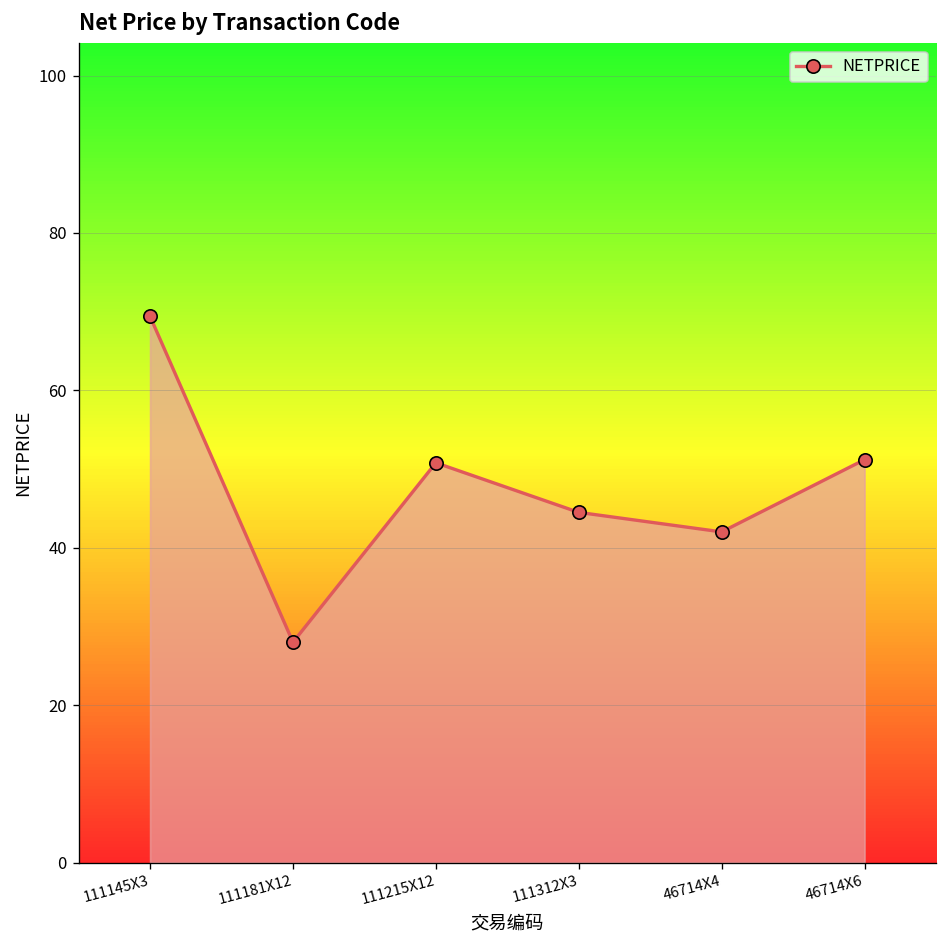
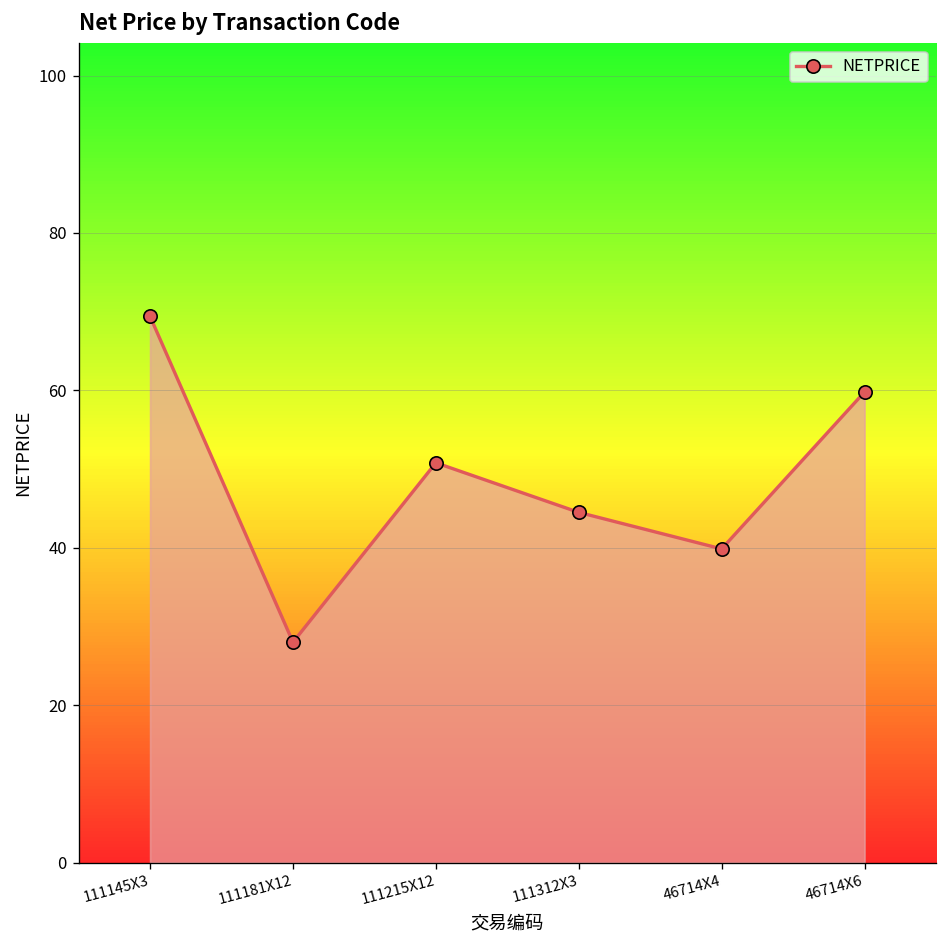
  {
    "111145X3": 69,
    "111181X12": 28,
    "111215X12": 51,
    "111312X3": 45,
-   "46714X4": 42,
-   "46714X6": 51
+   "46714X4": 40,
+   "46714X6": 60
  }
